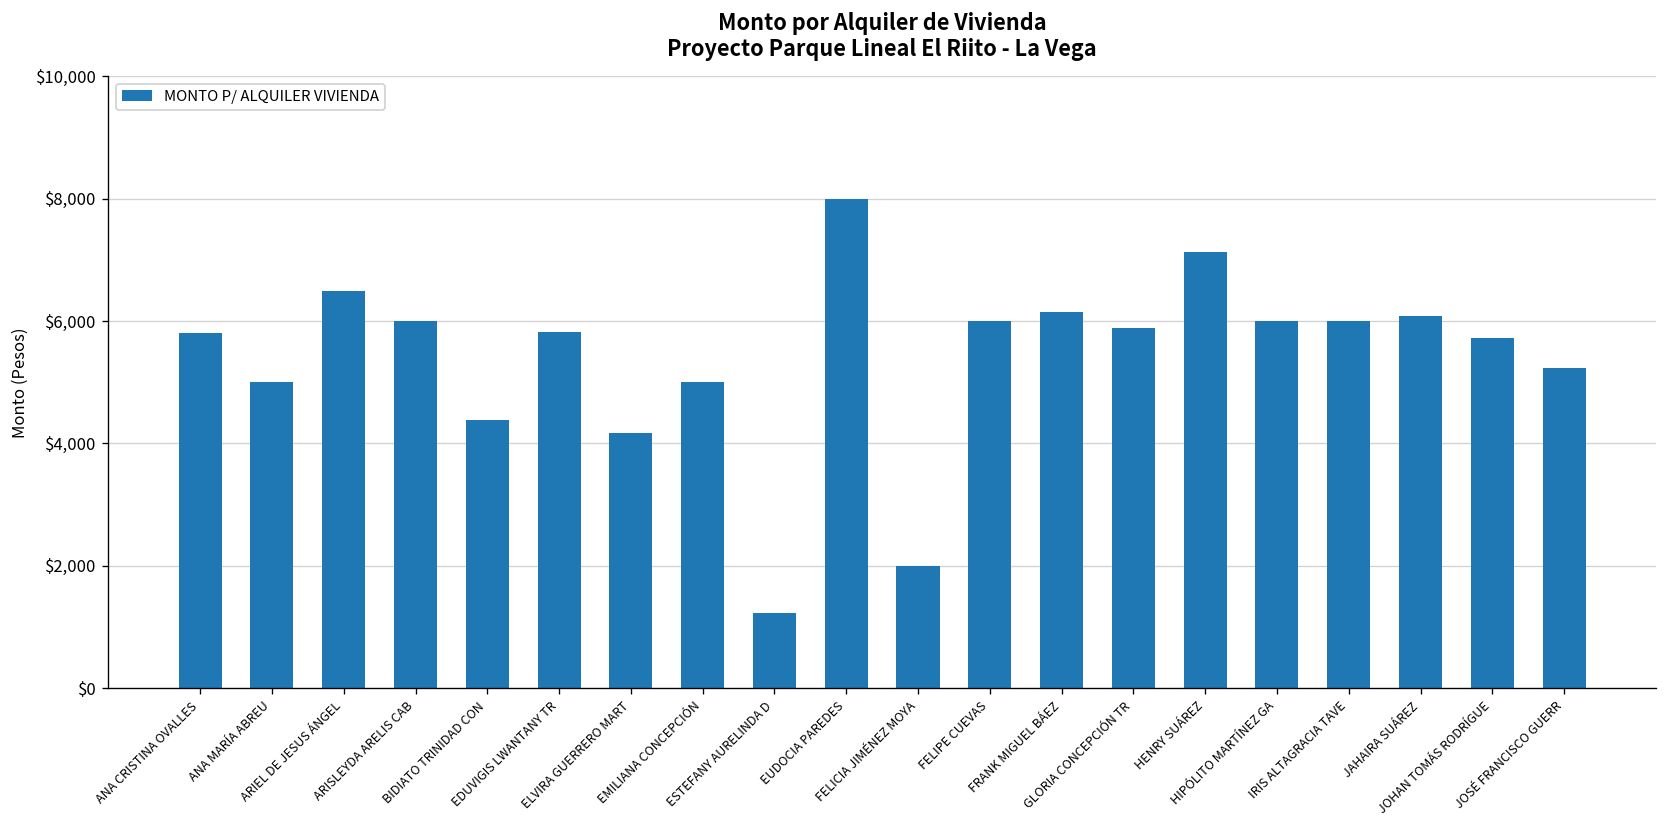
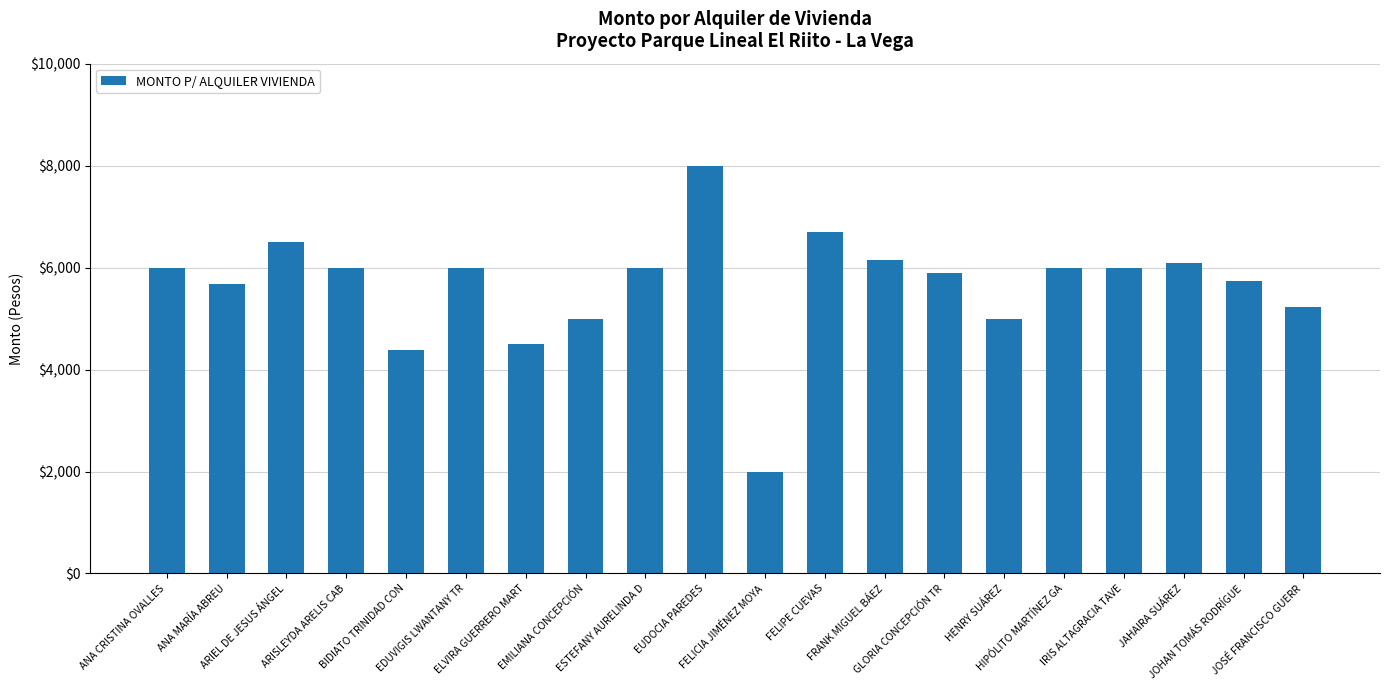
  {
-   "ANA CRISTINA OVALLES": "$5,800",
-   "ANA MARÍA ABREU": "$5,000",
+   "ANA CRISTINA OVALLES": "$6,000",
+   "ANA MARÍA ABREU": "$5,700",
    "ARIEL DE JESUS ÁNGEL": "$6,500",
    "ARISLEYDA ARELIS CAB": "$6,000",
    "BIDIATO TRINIDAD CON": "$4,400",
-   "EDUVIGIS LWANTANY TR": "$5,800",
-   "ELVIRA GUERRERO MART": "$4,200",
+   "EDUVIGIS LWANTANY TR": "$6,000",
+   "ELVIRA GUERRERO MART": "$4,500",
    "EMILIANA CONCEPCIÓN": "$5,000",
-   "ESTEFANY AURELINDA D": "$1,200",
+   "ESTEFANY AURELINDA D": "$6,000",
    "EUDOCIA PAREDES": "$8,000",
    "FELICIA JIMÉNEZ MOYA": "$2,000",
-   "FELIPE CUEVAS": "$6,000",
+   "FELIPE CUEVAS": "$6,700",
    "FRANK MIGUEL BÁEZ": "$6,100",
    "GLORIA CONCEPCIÓN TR": "$5,900",
-   "HENRY SUÁREZ": "$7,100",
+   "HENRY SUÁREZ": "$5,000",
    "HIPÓLITO MARTÍNEZ GA": "$6,000",
    "IRIS ALTAGRACIA TAVE": "$6,000",
    "JAHAIRA SUÁREZ": "$6,100",
    "JOHAN TOMÁS RODRÍGUE": "$5,700",
    "JOSÉ FRANCISCO GUERR": "$5,200"
  }
